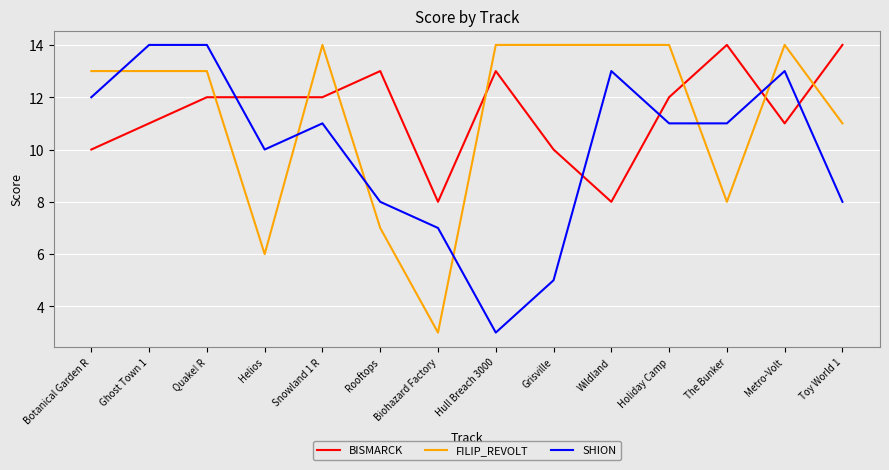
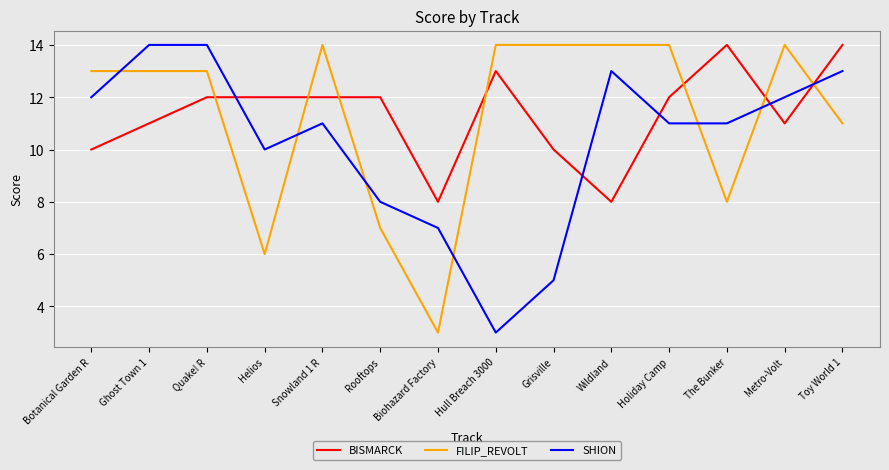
  {
    "BISMARCK": {
      "Botanical Garden R": 10,
      "Ghost Town 1": 11,
      "Quake! R": 12,
      "Helios": 12,
      "Snowland 1 R": 12,
-     "Rooftops": 13,
+     "Rooftops": 12,
      "Biohazard Factory": 8,
      "Hull Breach 3000": 13,
      "Grisville": 10,
      "Wildland": 8,
      "Holiday Camp": 12,
      "The Bunker": 14,
      "Metro-Volt": 11,
      "Toy World 1": 14
    },
    "FILIP_REVOLT": {
      "Botanical Garden R": 13,
      "Ghost Town 1": 13,
      "Quake! R": 13,
      "Helios": 6,
      "Snowland 1 R": 14,
      "Rooftops": 7,
      "Biohazard Factory": 3,
      "Hull Breach 3000": 14,
      "Grisville": 14,
      "Wildland": 14,
      "Holiday Camp": 14,
      "The Bunker": 8,
      "Metro-Volt": 14,
      "Toy World 1": 11
    },
    "SHION": {
      "Botanical Garden R": 12,
      "Ghost Town 1": 14,
      "Quake! R": 14,
      "Helios": 10,
      "Snowland 1 R": 11,
      "Rooftops": 8,
      "Biohazard Factory": 7,
      "Hull Breach 3000": 3,
      "Grisville": 5,
      "Wildland": 13,
      "Holiday Camp": 11,
      "The Bunker": 11,
-     "Metro-Volt": 13,
-     "Toy World 1": 8
+     "Metro-Volt": 12,
+     "Toy World 1": 13
    }
  }
